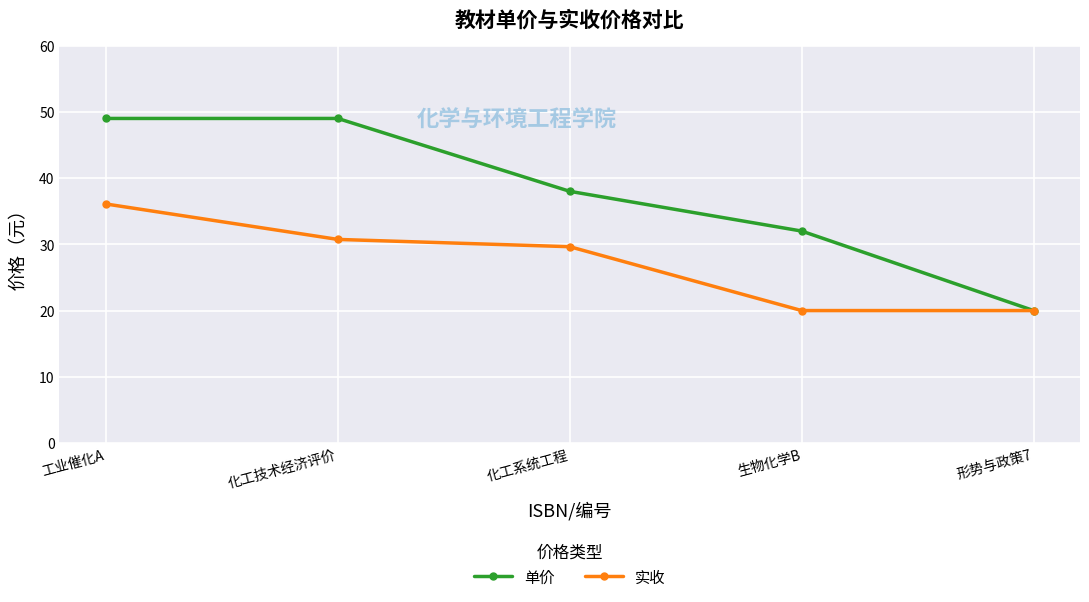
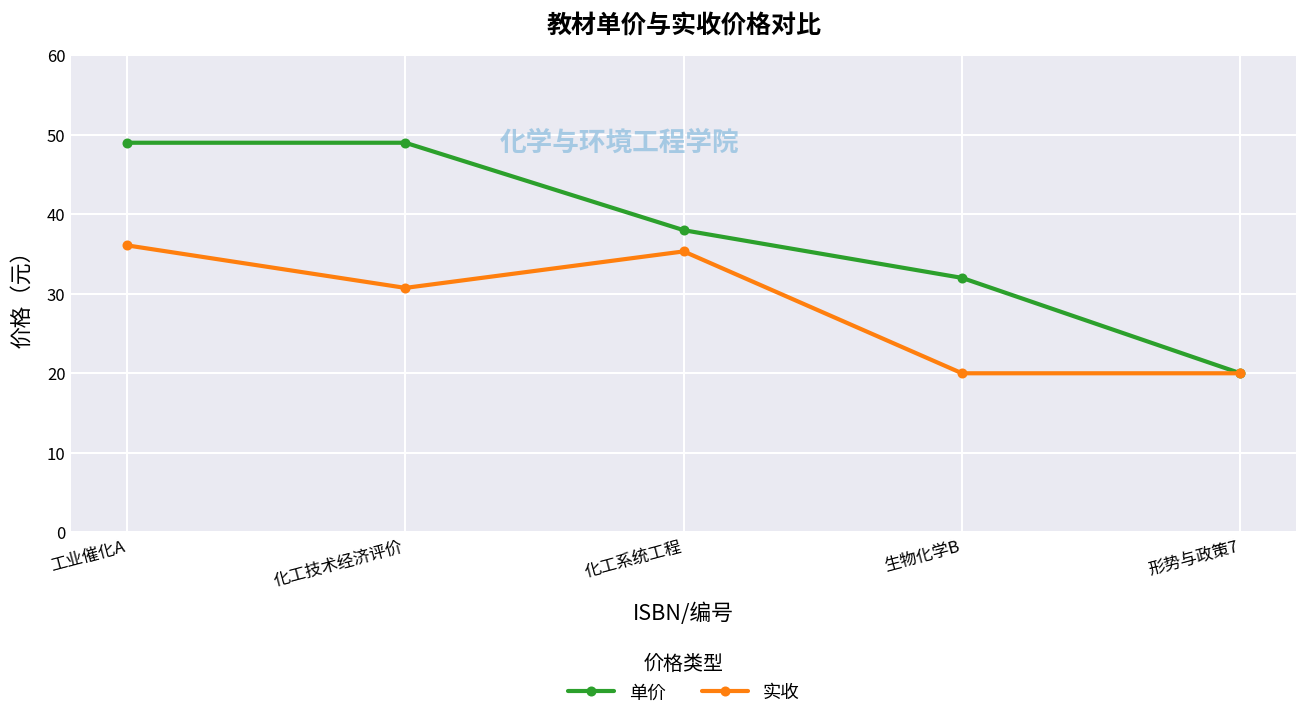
  {
    "单价": {
      "工业催化A": 49,
      "化工技术经济评价": 49,
      "化工系统工程": 38,
      "生物化学B": 32
    },
    "实收": {
      "工业催化A": 36,
      "化工技术经济评价": 31,
-     "化工系统工程": 30,
+     "化工系统工程": 35,
      "生物化学B": 20
    }
  }
